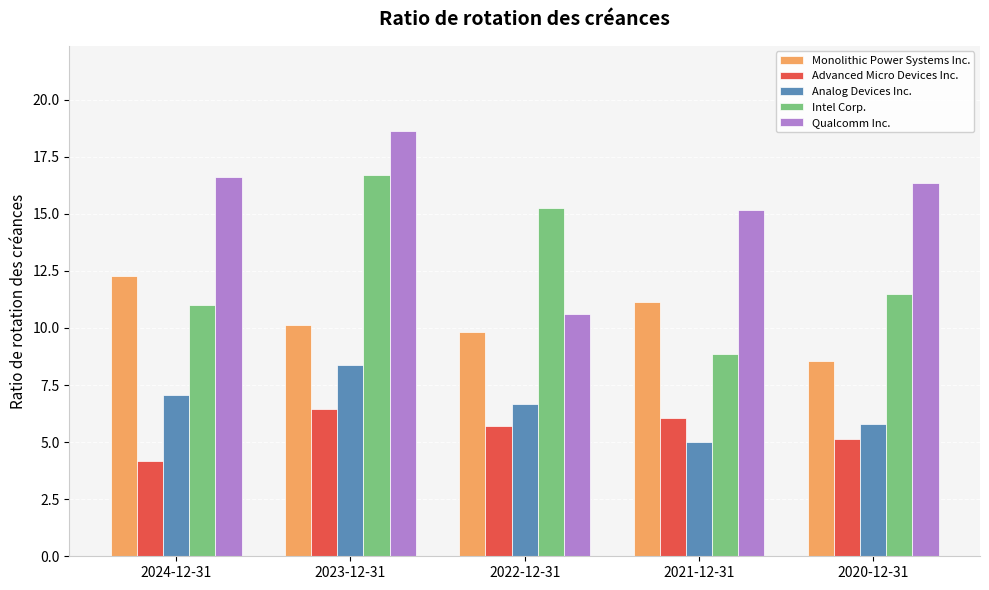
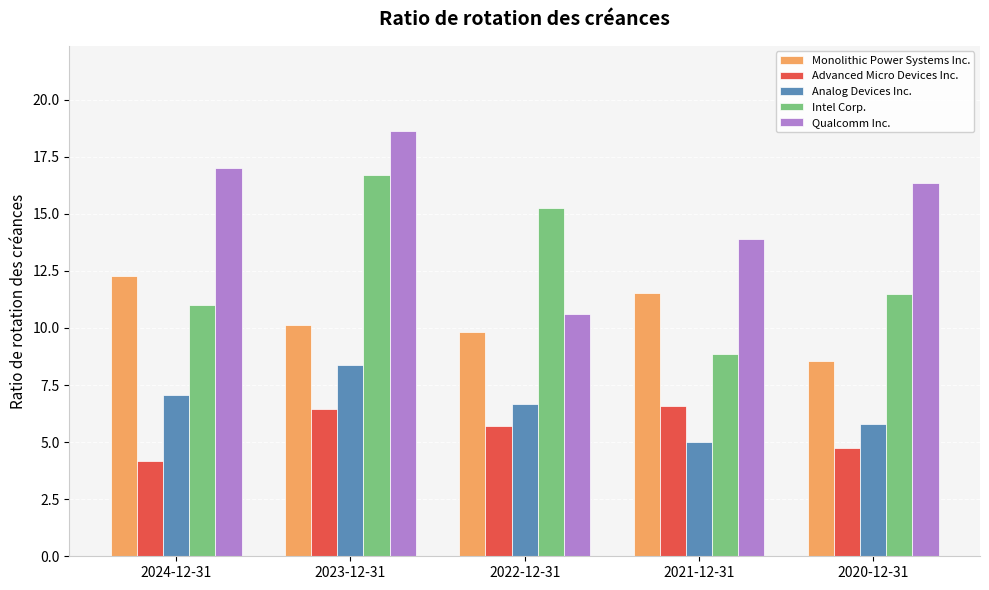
  {
    "Monolithic Power Systems Inc.": {
      "2024-12-31": 12.3,
      "2023-12-31": 10.1,
      "2022-12-31": 9.8,
-     "2021-12-31": 11.1,
+     "2021-12-31": 11.5,
      "2020-12-31": 8.6
    },
    "Advanced Micro Devices Inc.": {
      "2024-12-31": 4.2,
      "2023-12-31": 6.4,
      "2022-12-31": 5.7,
-     "2021-12-31": 6.1,
-     "2020-12-31": 5.1
+     "2021-12-31": 6.6,
+     "2020-12-31": 4.7
    },
    "Analog Devices Inc.": {
      "2024-12-31": 7.1,
      "2023-12-31": 8.4,
      "2022-12-31": 6.7,
      "2021-12-31": 5.0,
      "2020-12-31": 5.8
    },
    "Intel Corp.": {
      "2024-12-31": 11.0,
      "2023-12-31": 16.7,
      "2022-12-31": 15.3,
      "2021-12-31": 8.9,
      "2020-12-31": 11.5
    },
    "Qualcomm Inc.": {
-     "2024-12-31": 16.6,
+     "2024-12-31": 17.0,
      "2023-12-31": 18.6,
      "2022-12-31": 10.6,
-     "2021-12-31": 15.2,
+     "2021-12-31": 13.9,
      "2020-12-31": 16.3
    }
  }
